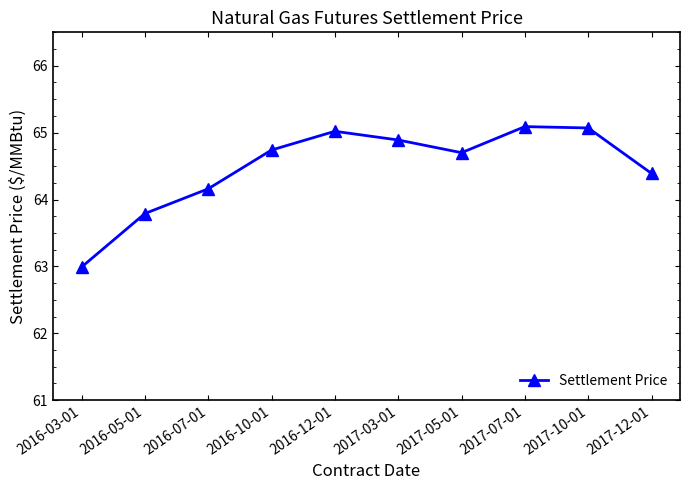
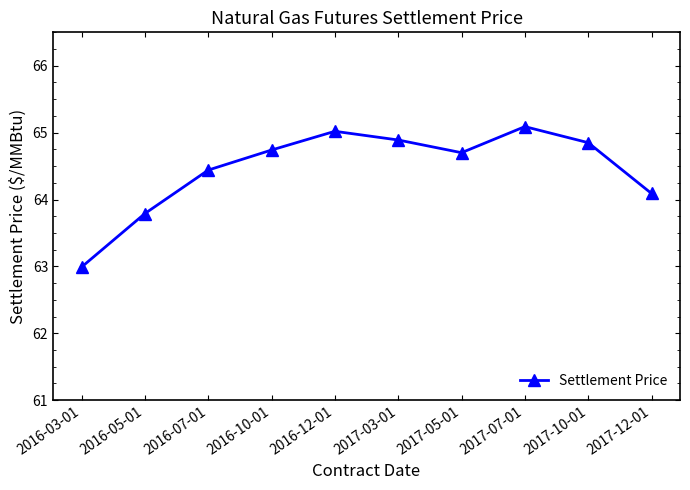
  {
    "2016-03-01": 63.0,
    "2016-05-01": 63.8,
-   "2016-07-01": 64.2,
+   "2016-07-01": 64.4,
    "2016-10-01": 64.7,
    "2016-12-01": 65.0,
    "2017-03-01": 64.9,
    "2017-05-01": 64.7,
    "2017-07-01": 65.1,
-   "2017-10-01": 65.1,
-   "2017-12-01": 64.4
+   "2017-10-01": 64.9,
+   "2017-12-01": 64.1
  }
